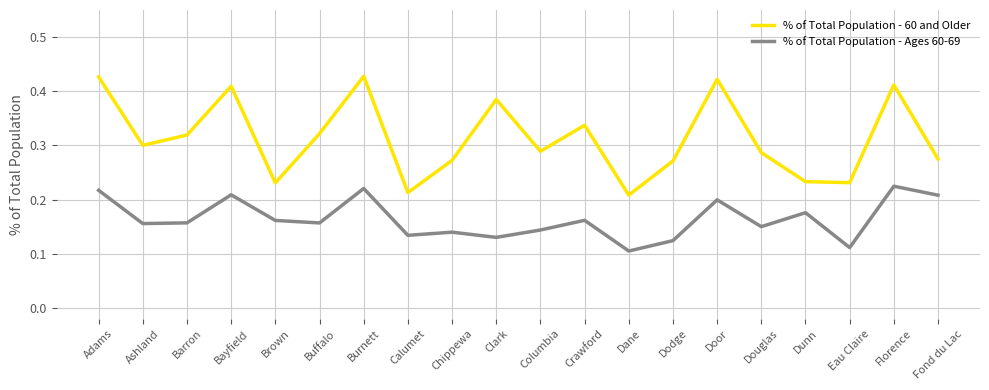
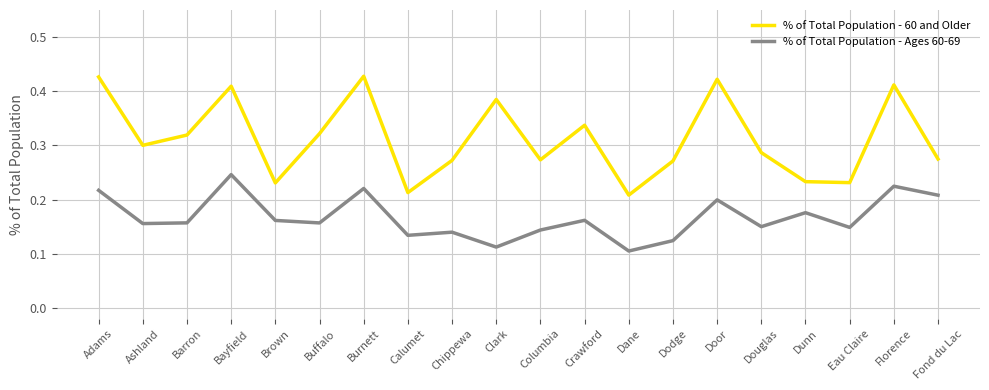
  {
    "% of Total Population - 60 and Older": {
      "Adams": 0.43,
      "Ashland": 0.30,
      "Barron": 0.32,
      "Bayfield": 0.41,
      "Brown": 0.23,
      "Buffalo": 0.32,
      "Burnett": 0.43,
      "Calumet": 0.21,
      "Chippewa": 0.27,
      "Clark": 0.38,
-     "Columbia": 0.29,
+     "Columbia": 0.27,
      "Crawford": 0.34,
      "Dane": 0.21,
      "Dodge": 0.27,
      "Door": 0.42,
      "Douglas": 0.29,
      "Dunn": 0.23,
      "Eau Claire": 0.23,
      "Florence": 0.41,
      "Fond du Lac": 0.27
    },
    "% of Total Population - Ages 60-69": {
      "Adams": 0.22,
      "Ashland": 0.16,
      "Barron": 0.16,
-     "Bayfield": 0.21,
+     "Bayfield": 0.25,
      "Brown": 0.16,
      "Buffalo": 0.16,
      "Burnett": 0.22,
      "Calumet": 0.13,
      "Chippewa": 0.14,
-     "Clark": 0.13,
+     "Clark": 0.11,
      "Columbia": 0.14,
      "Crawford": 0.16,
      "Dane": 0.10,
      "Dodge": 0.12,
      "Door": 0.20,
      "Douglas": 0.15,
      "Dunn": 0.18,
-     "Eau Claire": 0.11,
+     "Eau Claire": 0.15,
      "Florence": 0.22,
      "Fond du Lac": 0.21
    }
  }
